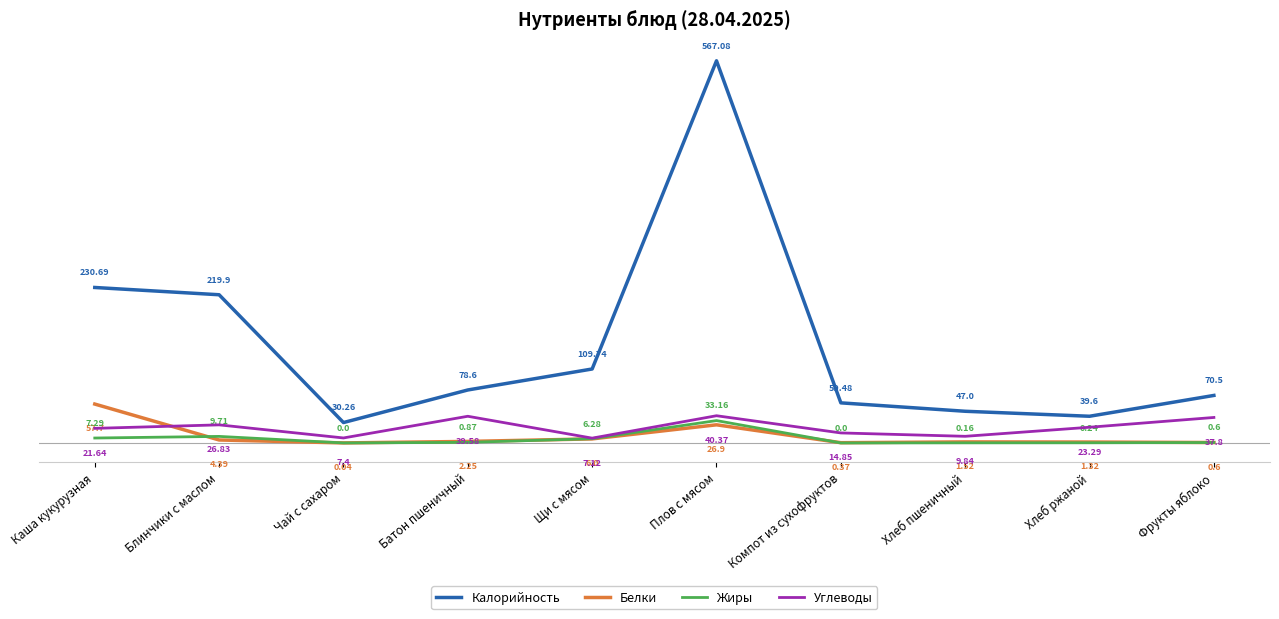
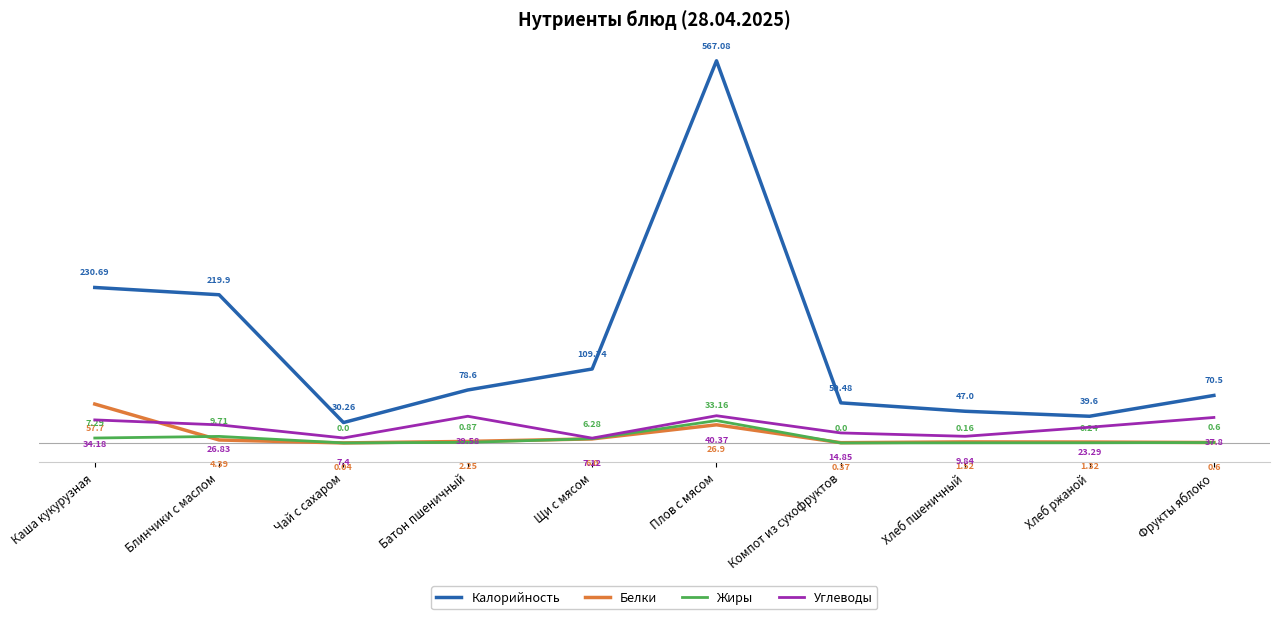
  {
    "Калорийность": {
      "Каша кукурузная": 230.69,
      "Блинчики с маслом": 219.9,
      "Чай с сахаром": 30.26,
      "Батон пшеничный": 78.6,
      "Щи с мясом": 109.74,
      "Плов с мясом": 567.08,
      "Компот из сухофруктов": 59.48,
      "Хлеб пшеничный": 47.0,
      "Хлеб ржаной": 39.6,
      "Фрукты яблоко": 70.5
    },
    "Белки": {
      "Блинчики с маслом": 4.39,
      "Плов с мясом": 26.9
    },
    "Жиры": {
      "Плов с мясом": 33.16
    },
    "Углеводы": {
-     "Каша кукурузная": 21.64,
+     "Каша кукурузная": 34.18,
      "Блинчики с маслом": 26.83,
      "Плов с мясом": 40.37,
      "Компот из сухофруктов": 14.85,
      "Хлеб ржаной": 23.29
    }
  }
